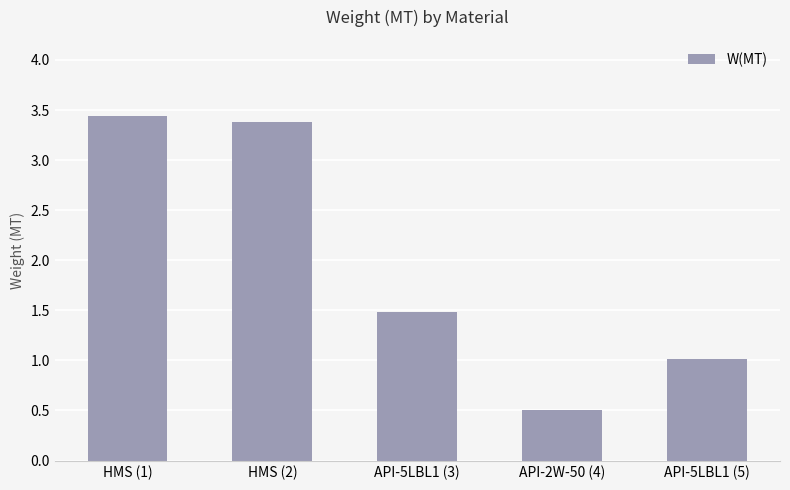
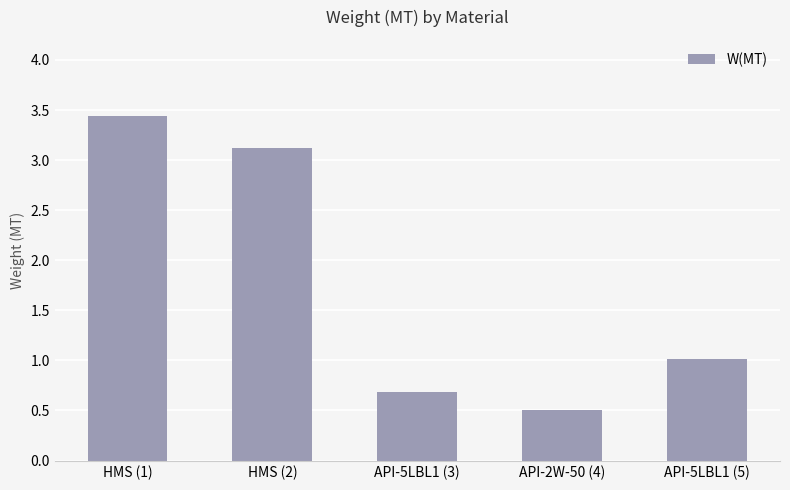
  {
    "HMS (1)": 3.44,
-   "HMS (2)": 3.38,
-   "API-5LBL1 (3)": 1.49,
+   "HMS (2)": 3.12,
+   "API-5LBL1 (3)": 0.69,
    "API-2W-50 (4)": 0.51,
    "API-5LBL1 (5)": 1.01
  }
